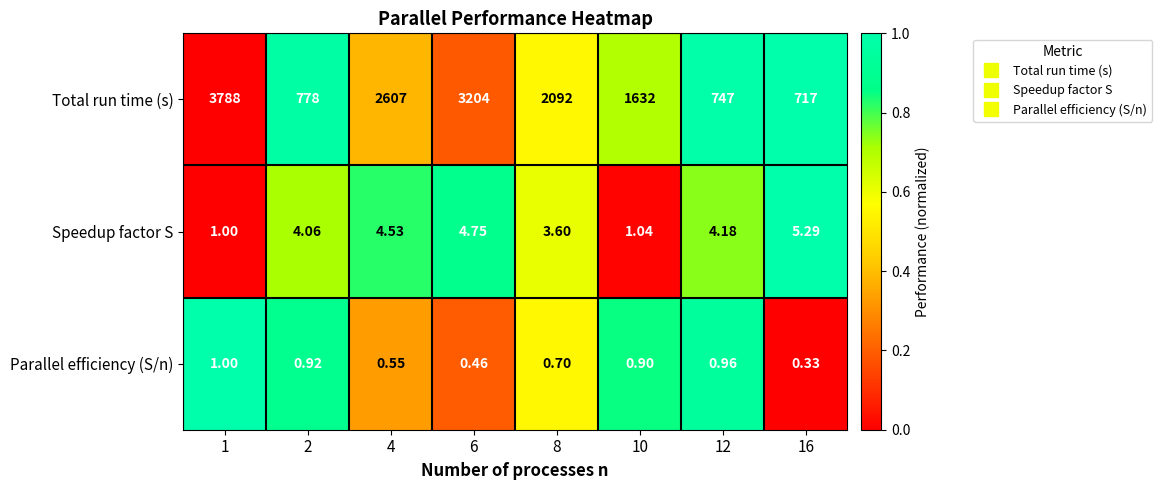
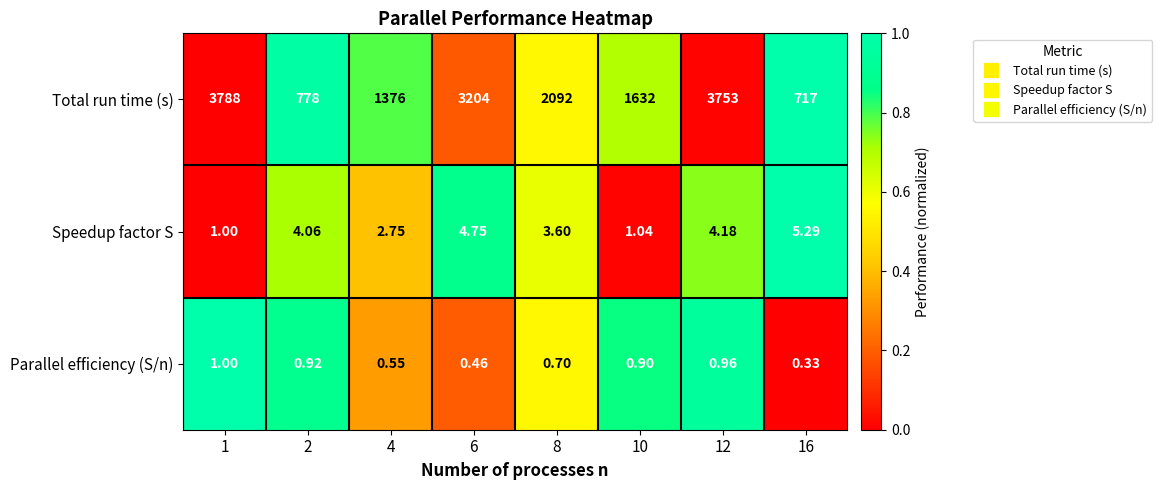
  {
    "Total run time (s)": {
      "1": 3788,
      "2": 778,
-     "4": 2607,
+     "4": 1376,
      "6": 3204,
      "8": 2092,
      "10": 1632,
-     "12": 747,
+     "12": 3753,
      "16": 717
    },
    "Speedup factor S": {
      "1": 1.00,
      "2": 4.06,
-     "4": 4.53,
+     "4": 2.75,
      "6": 4.75,
      "8": 3.60,
      "10": 1.04,
      "12": 4.18,
      "16": 5.29
    },
    "Parallel efficiency (S/n)": {
      "1": 1.00,
      "2": 0.92,
      "4": 0.55,
      "6": 0.46,
      "8": 0.70,
      "10": 0.90,
      "12": 0.96,
      "16": 0.33
    }
  }
